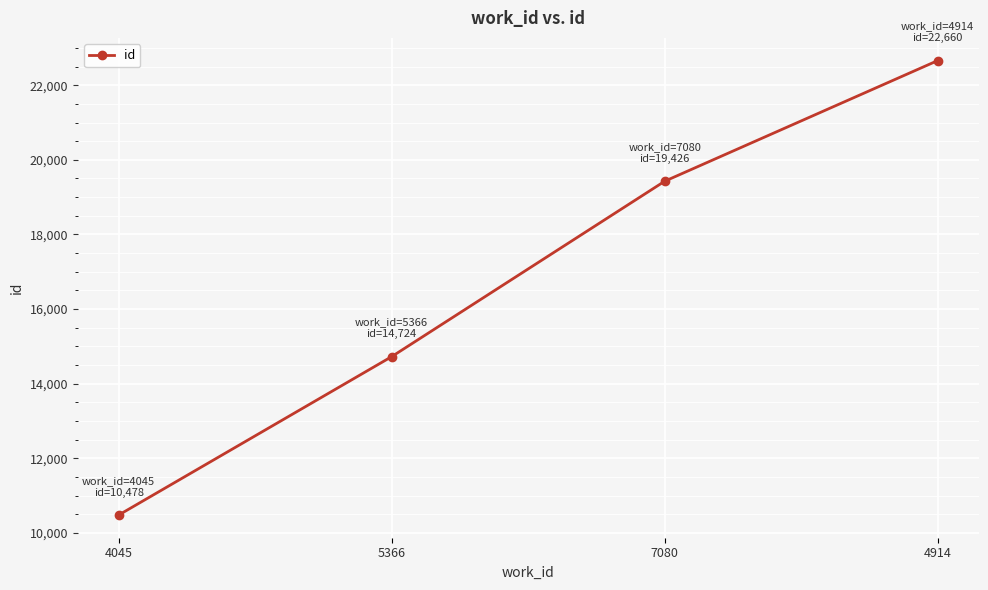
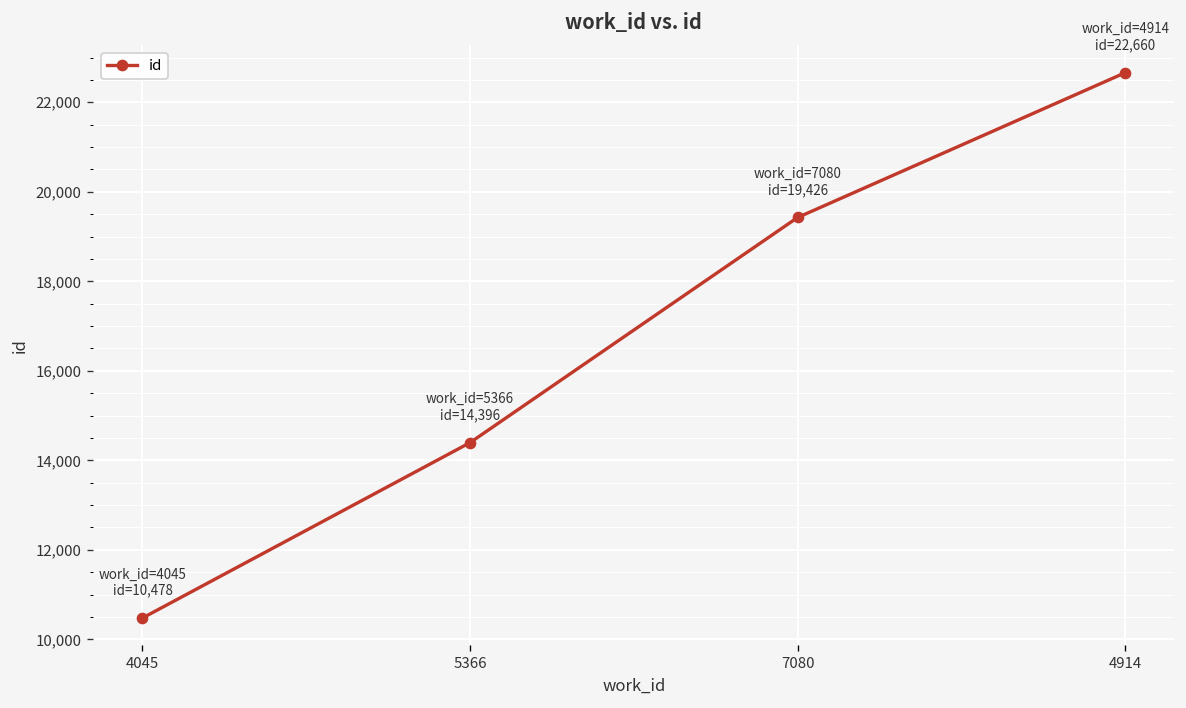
  {
    "4045": "10,478",
-   "5366": "14,724",
+   "5366": "14,396",
    "7080": "19,426",
    "4914": "22,660"
  }
